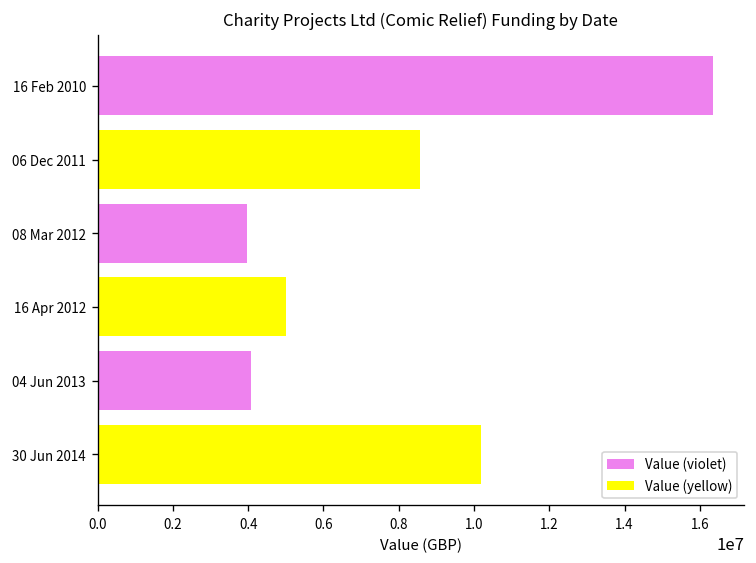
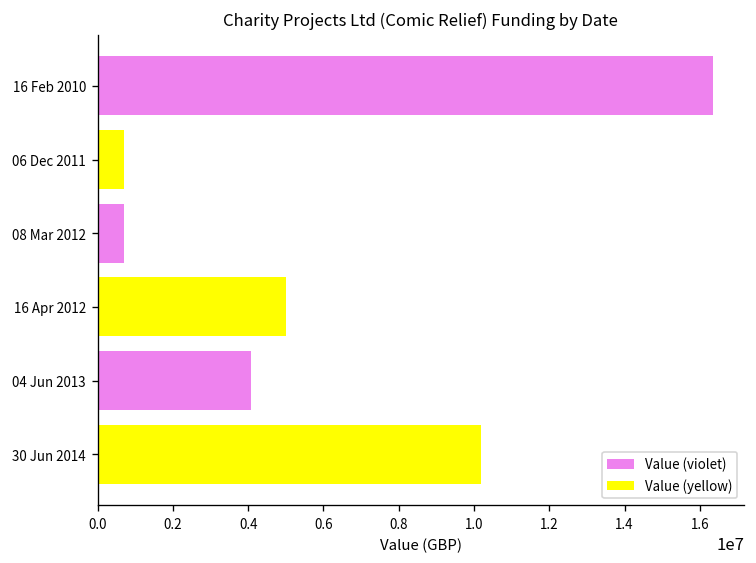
  {
    "16 Feb 2010": 16400000,
-   "06 Dec 2011": 8600000,
-   "08 Mar 2012": 4000000,
+   "06 Dec 2011": 700000,
+   "08 Mar 2012": 700000,
    "16 Apr 2012": 5000000,
    "04 Jun 2013": 4100000,
    "30 Jun 2014": 10200000
  }
